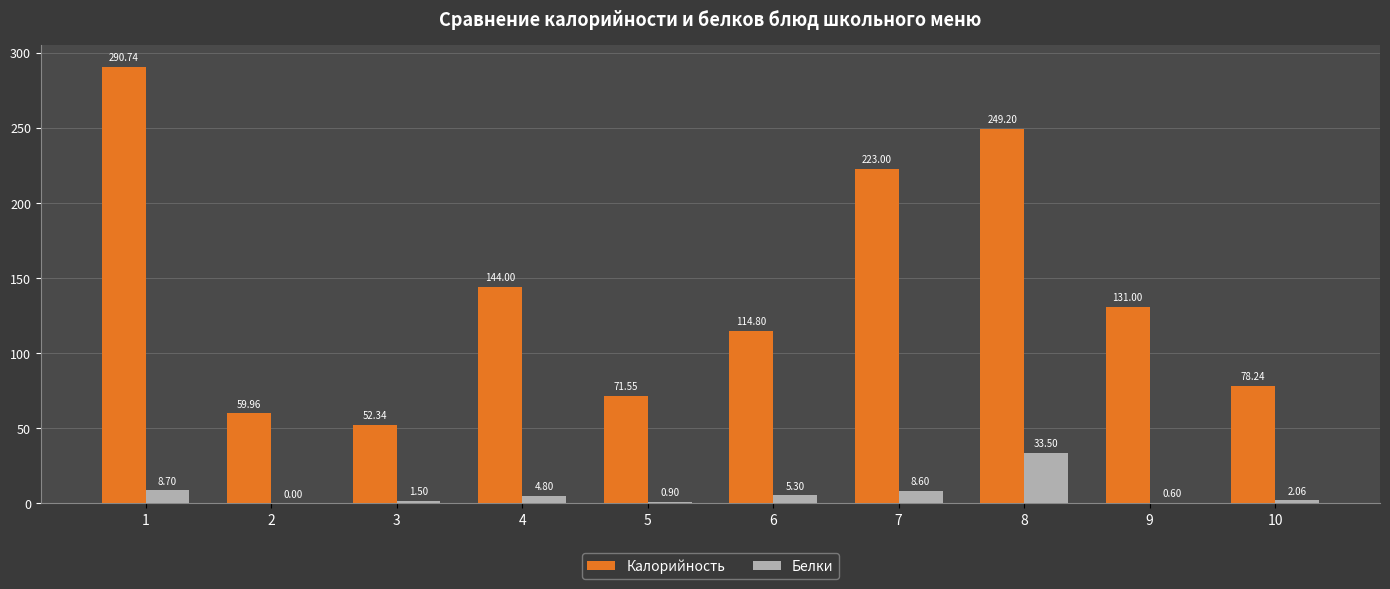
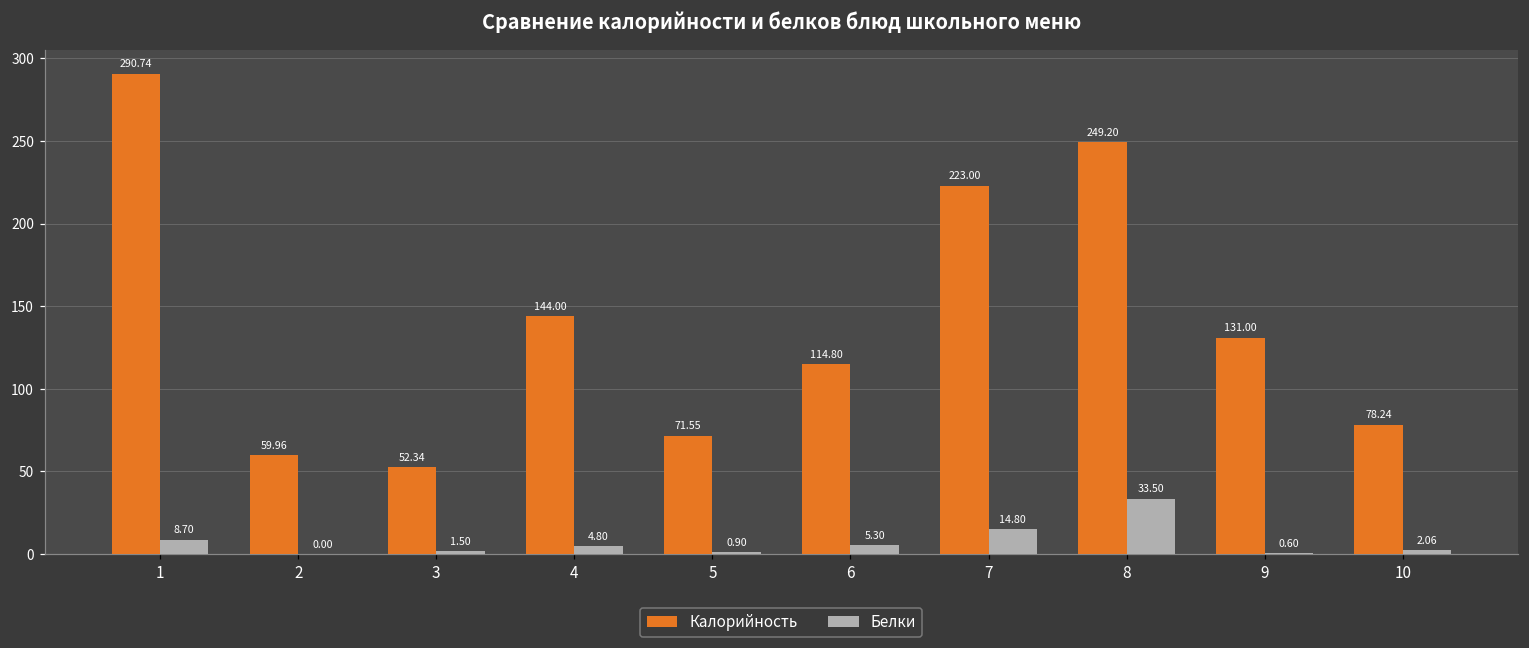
  {
    "Калорийность": {
      "1": 290.74,
      "2": 59.96,
      "3": 52.34,
      "4": 144.00,
      "5": 71.55,
      "6": 114.80,
      "7": 223.00,
      "8": 249.20,
      "9": 131.00,
      "10": 78.24
    },
    "Белки": {
      "1": 8.70,
      "2": 0.00,
      "3": 1.50,
      "4": 4.80,
      "5": 0.90,
      "6": 5.30,
-     "7": 8.60,
+     "7": 14.80,
      "8": 33.50,
      "9": 0.60,
      "10": 2.06
    }
  }
